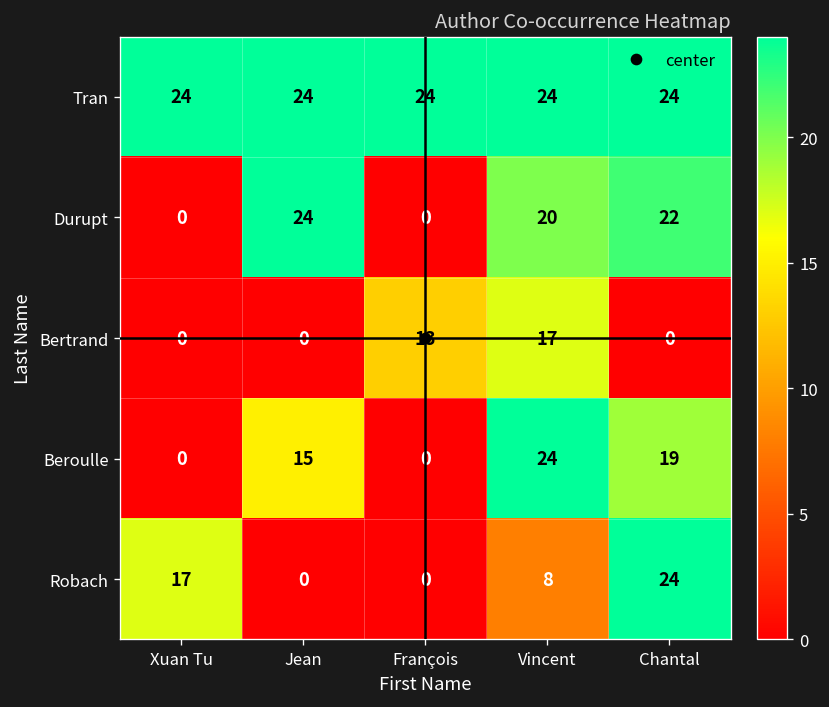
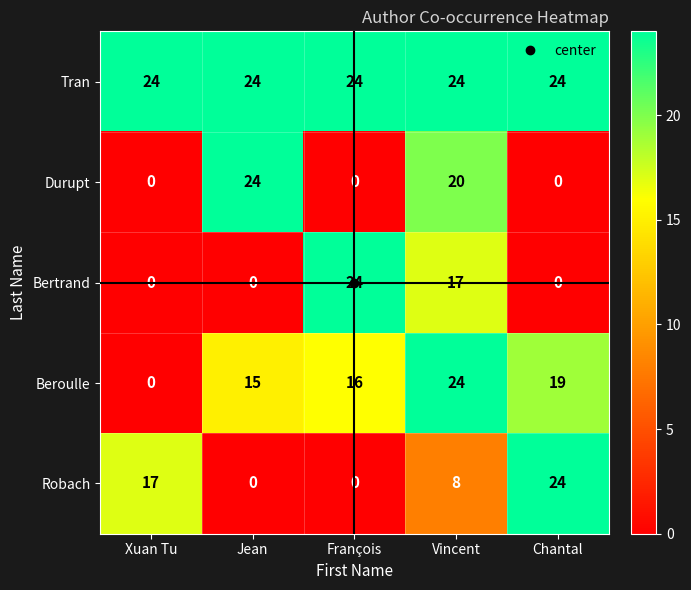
  {
    "Tran": {
      "Xuan Tu": 24,
      "Jean": 24,
      "François": 24,
      "Vincent": 24,
      "Chantal": 24
    },
    "Durupt": {
      "Xuan Tu": 0,
      "Jean": 24,
      "François": 0,
      "Vincent": 20,
-     "Chantal": 22
+     "Chantal": 0
    },
    "Bertrand": {
      "Xuan Tu": 0,
      "Jean": 0,
-     "François": 13,
+     "François": 24,
      "Vincent": 17,
      "Chantal": 0
    },
    "Beroulle": {
      "Xuan Tu": 0,
      "Jean": 15,
-     "François": 0,
+     "François": 16,
      "Vincent": 24,
      "Chantal": 19
    },
    "Robach": {
      "Xuan Tu": 17,
      "Jean": 0,
      "François": 0,
      "Vincent": 8,
      "Chantal": 24
    }
  }
